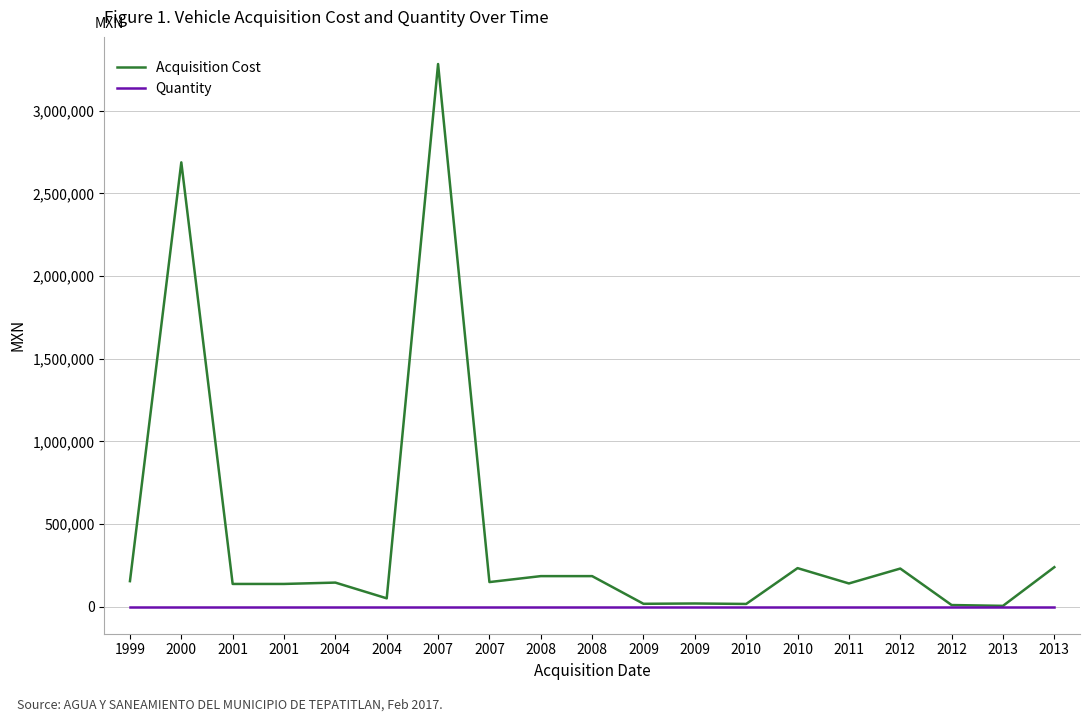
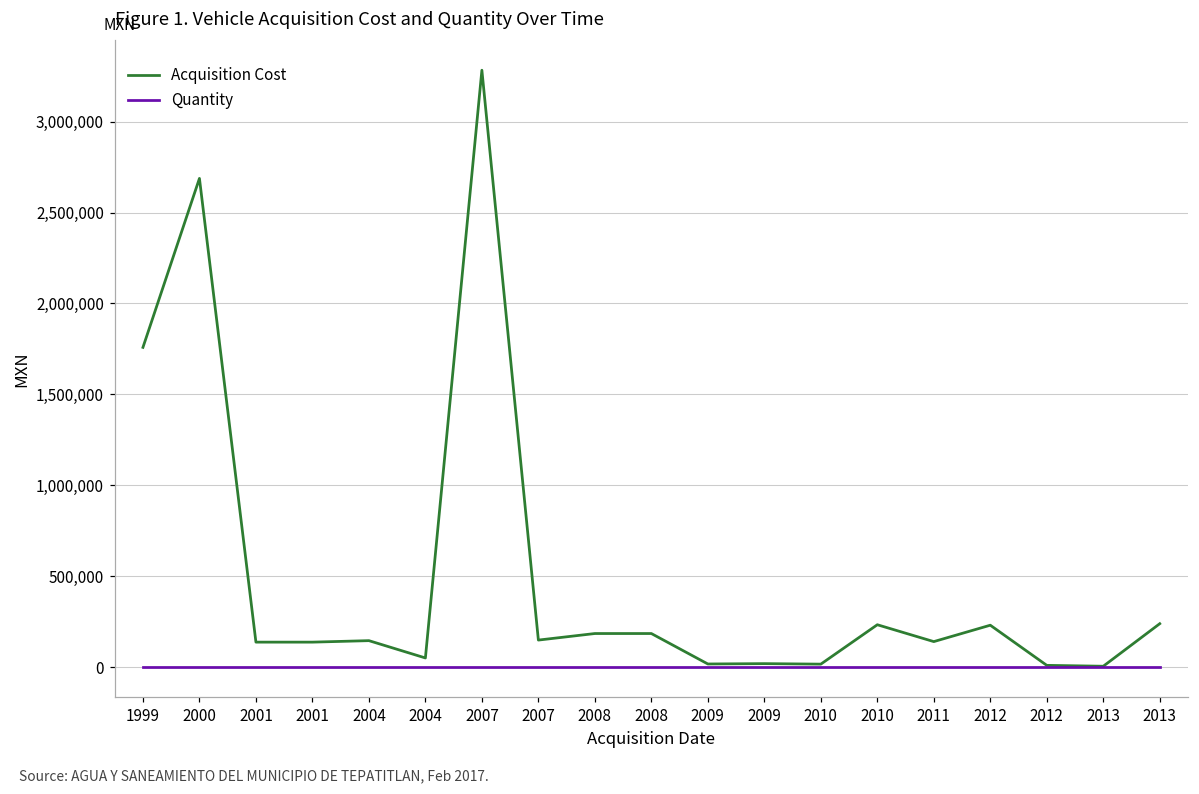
  {
    "Acquisition Cost": {
-     "1999": "150,000",
+     "1999": "1,760,000",
      "2000": "2,690,000",
      "2011": "140,000"
    },
    "Quantity": {
      "1999": "0",
      "2000": "0",
      "2011": "0"
    }
  }
